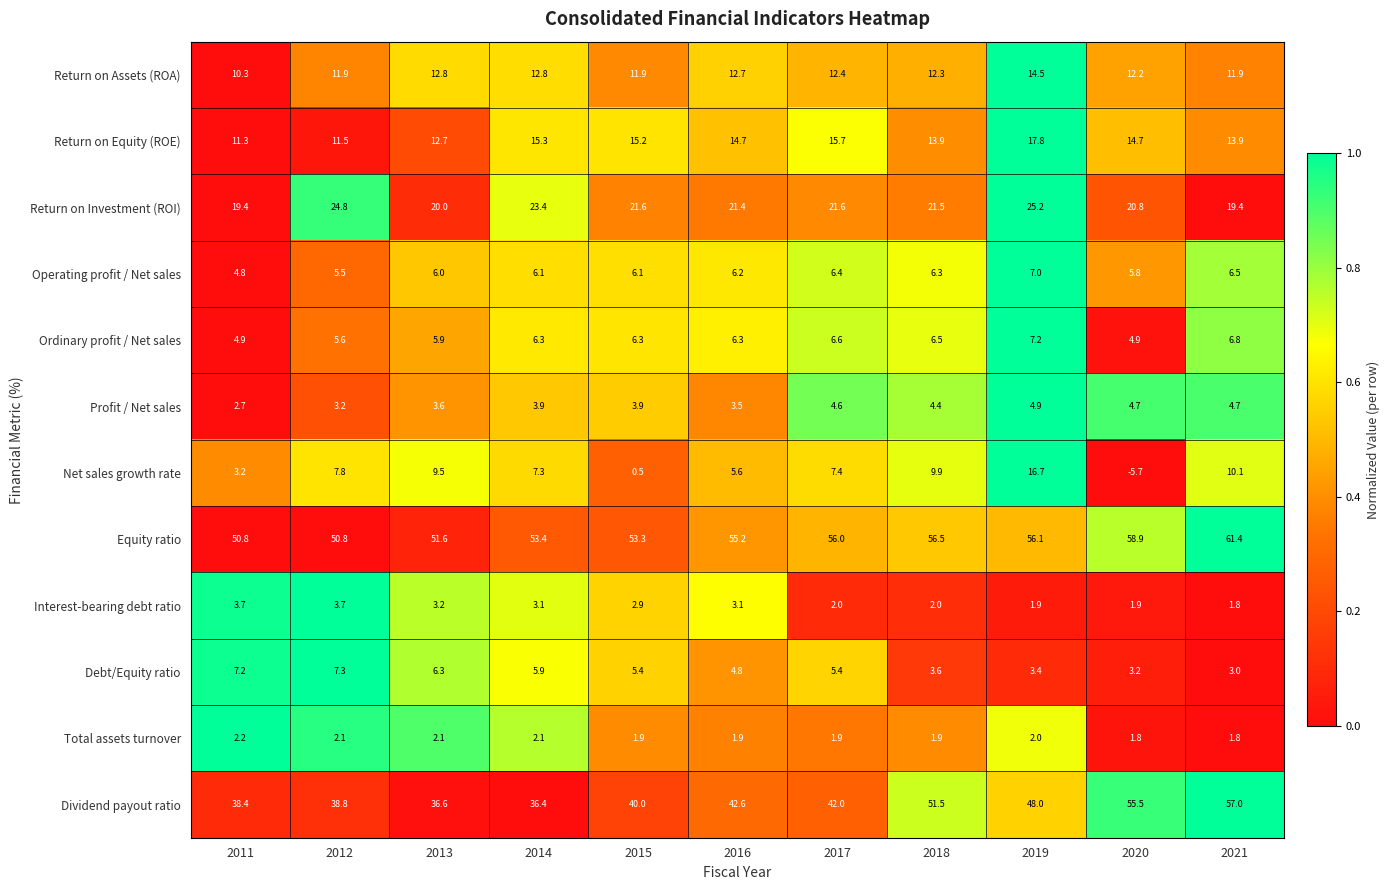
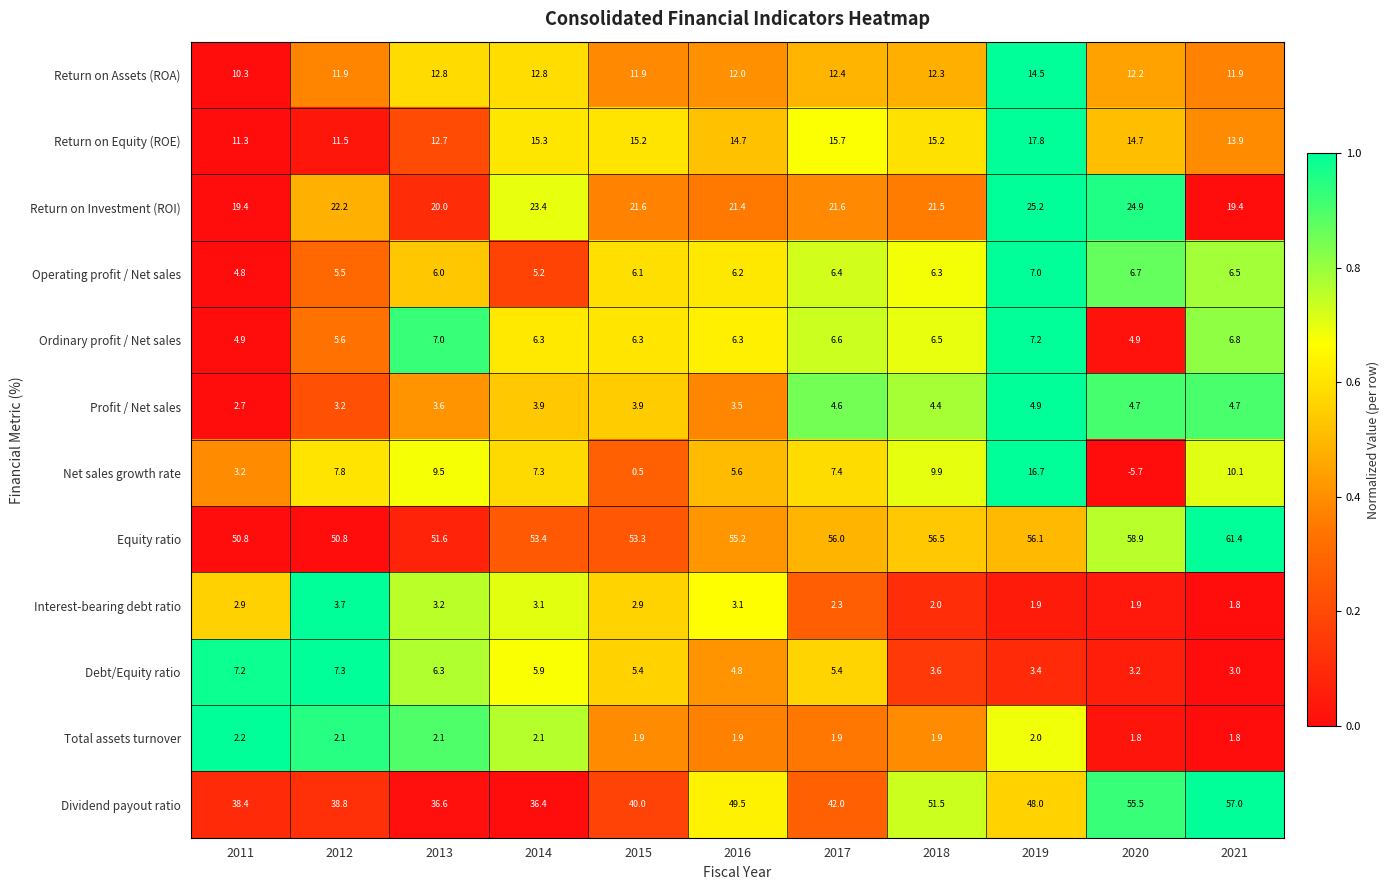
  {
    "Return on Assets (ROA)": {
      "2011": 10.3,
      "2012": 11.9,
      "2013": 12.8,
      "2014": 12.8,
      "2015": 11.9,
-     "2016": 12.7,
+     "2016": 12.0,
      "2017": 12.4,
      "2018": 12.3,
      "2019": 14.5,
      "2020": 12.2,
      "2021": 11.9
    },
    "Return on Equity (ROE)": {
      "2011": 11.3,
      "2012": 11.5,
      "2013": 12.7,
      "2014": 15.3,
      "2015": 15.2,
      "2016": 14.7,
      "2017": 15.7,
-     "2018": 13.9,
+     "2018": 15.2,
      "2019": 17.8,
      "2020": 14.7,
      "2021": 13.9
    },
    "Return on Investment (ROI)": {
      "2011": 19.4,
-     "2012": 24.8,
+     "2012": 22.2,
      "2013": 20.0,
      "2014": 23.4,
      "2015": 21.6,
      "2016": 21.4,
      "2017": 21.6,
      "2018": 21.5,
      "2019": 25.2,
-     "2020": 20.8,
+     "2020": 24.9,
      "2021": 19.4
    },
    "Operating profit / Net sales": {
      "2011": 4.8,
      "2012": 5.5,
      "2013": 6.0,
-     "2014": 6.1,
+     "2014": 5.2,
      "2015": 6.1,
      "2016": 6.2,
      "2017": 6.4,
      "2018": 6.3,
      "2019": 7.0,
-     "2020": 5.8,
+     "2020": 6.7,
      "2021": 6.5
    },
    "Ordinary profit / Net sales": {
      "2011": 4.9,
      "2012": 5.6,
-     "2013": 5.9,
+     "2013": 7.0,
      "2014": 6.3,
      "2015": 6.3,
      "2016": 6.3,
      "2017": 6.6,
      "2018": 6.5,
      "2019": 7.2,
      "2020": 4.9,
      "2021": 6.8
    },
    "Profit / Net sales": {
      "2011": 2.7,
      "2012": 3.2,
      "2013": 3.6,
      "2014": 3.9,
      "2015": 3.9,
      "2016": 3.5,
      "2017": 4.6,
      "2018": 4.4,
      "2019": 4.9,
      "2020": 4.7,
      "2021": 4.7
    },
    "Net sales growth rate": {
      "2011": 3.2,
      "2012": 7.8,
      "2013": 9.5,
      "2014": 7.3,
      "2015": 0.5,
      "2016": 5.6,
      "2017": 7.4,
      "2018": 9.9,
      "2019": 16.7,
      "2020": -5.7,
      "2021": 10.1
    },
    "Equity ratio": {
      "2011": 50.8,
      "2012": 50.8,
      "2013": 51.6,
      "2014": 53.4,
      "2015": 53.3,
      "2016": 55.2,
      "2017": 56.0,
      "2018": 56.5,
      "2019": 56.1,
      "2020": 58.9,
      "2021": 61.4
    },
    "Interest-bearing debt ratio": {
-     "2011": 3.7,
+     "2011": 2.9,
      "2012": 3.7,
      "2013": 3.2,
      "2014": 3.1,
      "2015": 2.9,
      "2016": 3.1,
-     "2017": 2.0,
+     "2017": 2.3,
      "2018": 2.0,
      "2019": 1.9,
      "2020": 1.9,
      "2021": 1.8
    },
    "Debt/Equity ratio": {
      "2011": 7.2,
      "2012": 7.3,
      "2013": 6.3,
      "2014": 5.9,
      "2015": 5.4,
      "2016": 4.8,
      "2017": 5.4,
      "2018": 3.6,
      "2019": 3.4,
      "2020": 3.2,
      "2021": 3.0
    },
    "Total assets turnover": {
      "2011": 2.2,
      "2012": 2.1,
      "2013": 2.1,
      "2014": 2.1,
      "2015": 1.9,
      "2016": 1.9,
      "2017": 1.9,
      "2018": 1.9,
      "2019": 2.0,
      "2020": 1.8,
      "2021": 1.8
    },
    "Dividend payout ratio": {
      "2011": 38.4,
      "2012": 38.8,
      "2013": 36.6,
      "2014": 36.4,
      "2015": 40.0,
-     "2016": 42.6,
+     "2016": 49.5,
      "2017": 42.0,
      "2018": 51.5,
      "2019": 48.0,
      "2020": 55.5,
      "2021": 57.0
    }
  }
